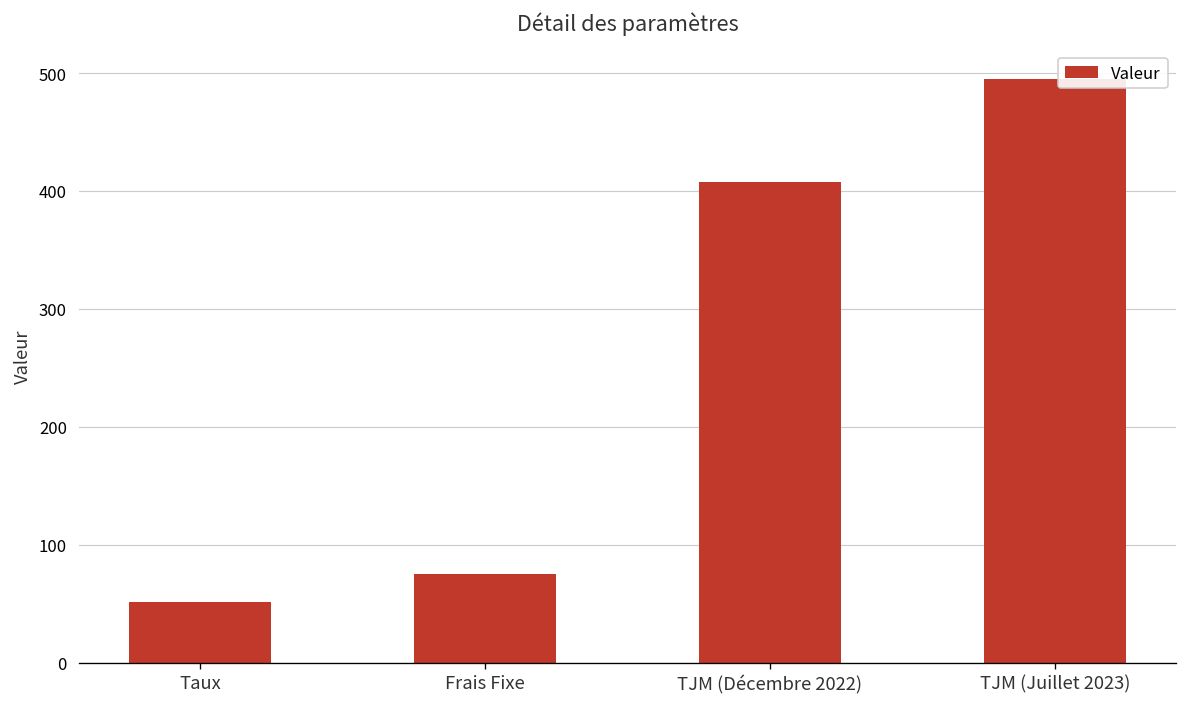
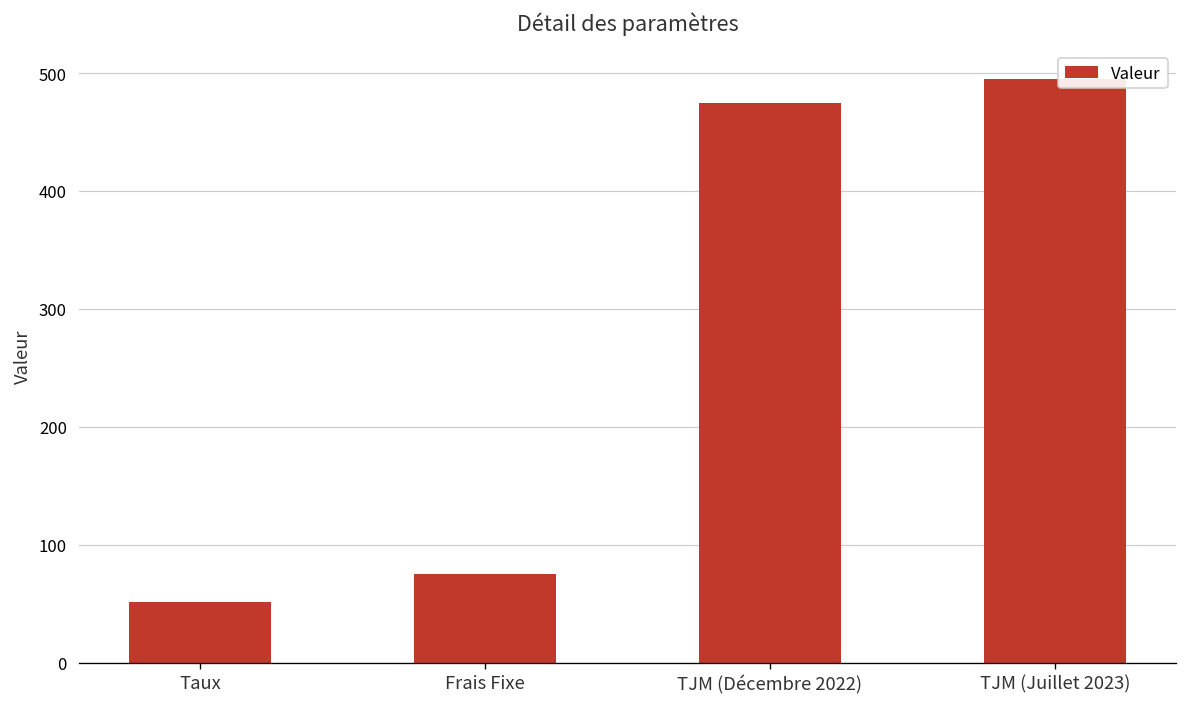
  {
    "Taux": 50,
    "Frais Fixe": 80,
-   "TJM (Décembre 2022)": 410,
+   "TJM (Décembre 2022)": 480,
    "TJM (Juillet 2023)": 500
  }
